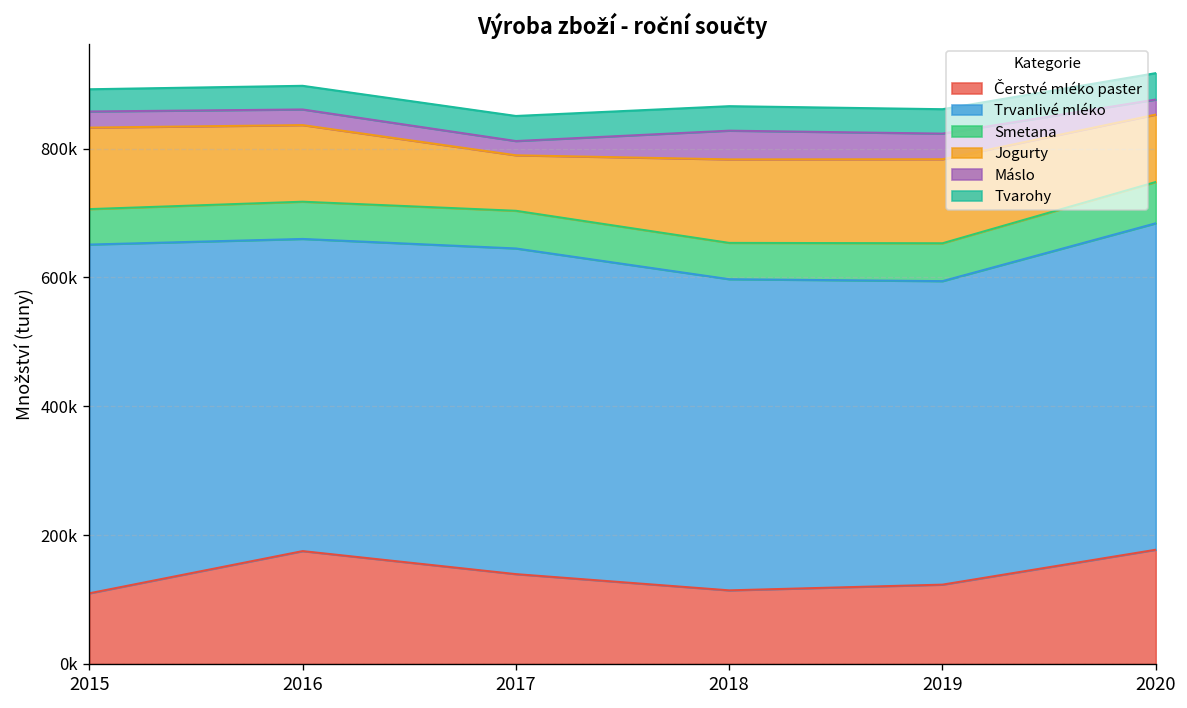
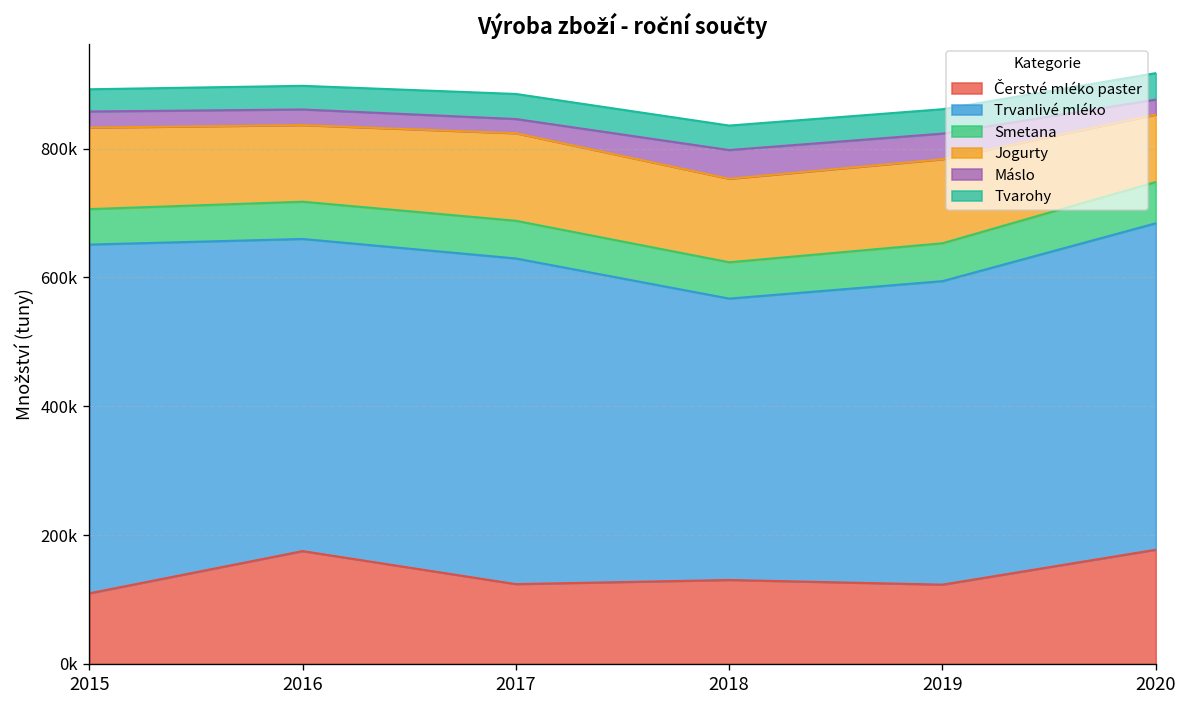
  {
    "Čerstvé mléko paster": {
      "2015": 110000,
      "2016": 180000,
-     "2017": 140000,
-     "2018": 110000,
+     "2017": 120000,
+     "2018": 130000,
      "2019": 120000,
      "2020": 180000
    },
    "Trvanlivé mléko": {
      "2015": 540000,
      "2016": 480000,
      "2017": 510000,
-     "2018": 480000,
+     "2018": 440000,
      "2019": 470000,
      "2020": 510000
    },
    "Jogurty": {
      "2015": 130000,
      "2016": 120000,
-     "2017": 90000,
+     "2017": 140000,
      "2018": 130000,
      "2019": 130000,
      "2020": 100000
    },
    "Máslo": {
      "2015": 30000,
      "2016": 20000,
      "2017": 20000,
      "2018": 40000,
      "2019": 40000,
      "2020": 20000
    }
  }
